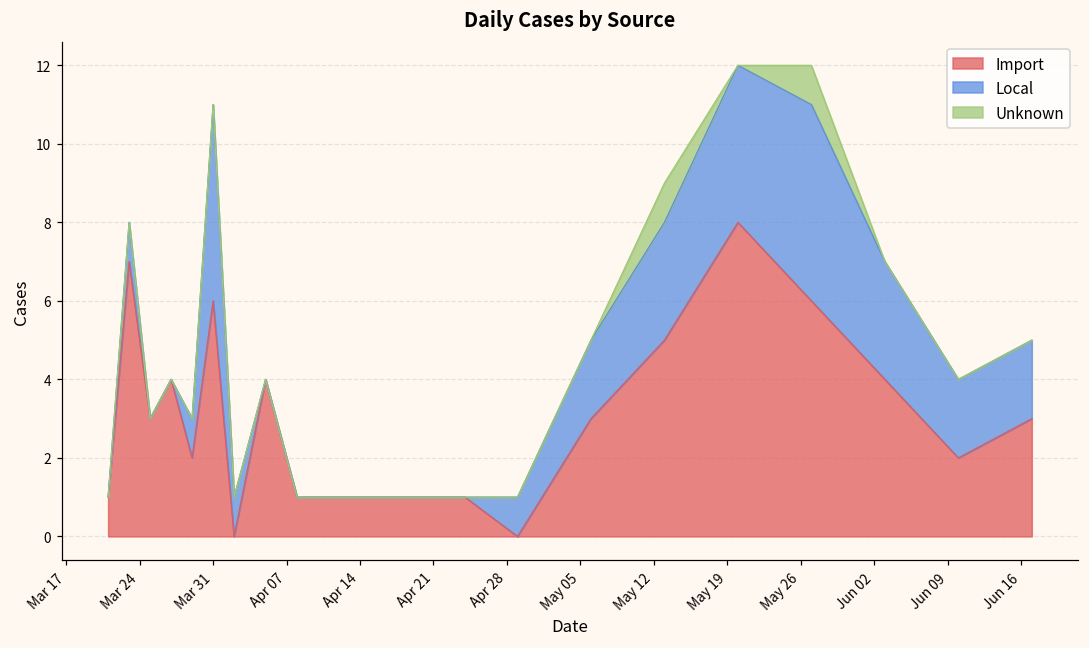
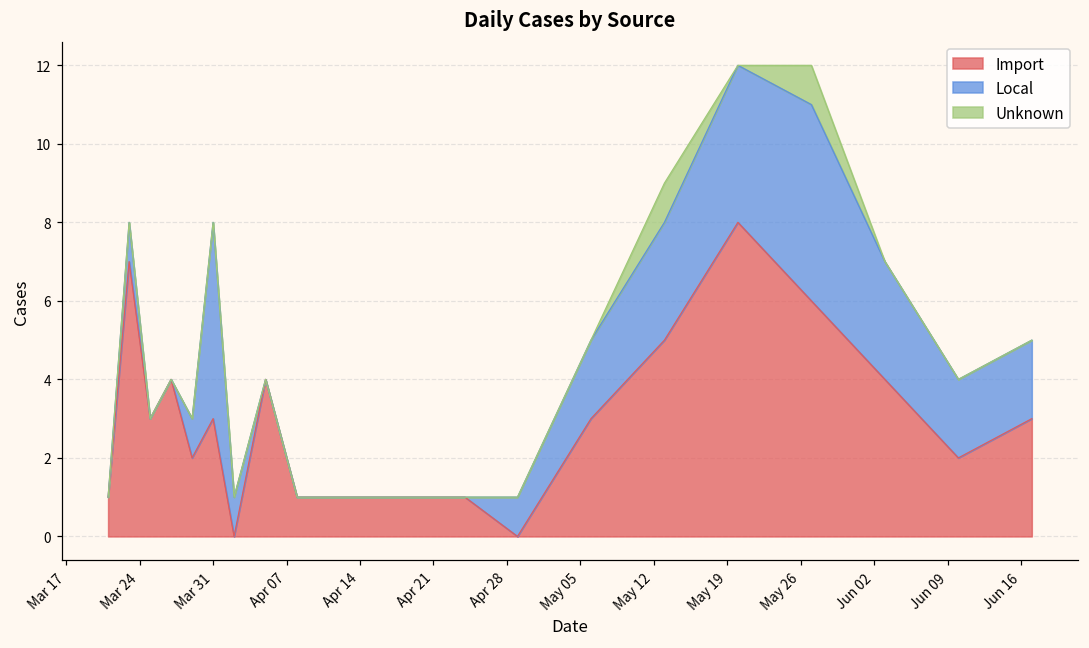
  {
    "Import": {
-     "Mar 31": 6
+     "Mar 31": 3
    }
  }
